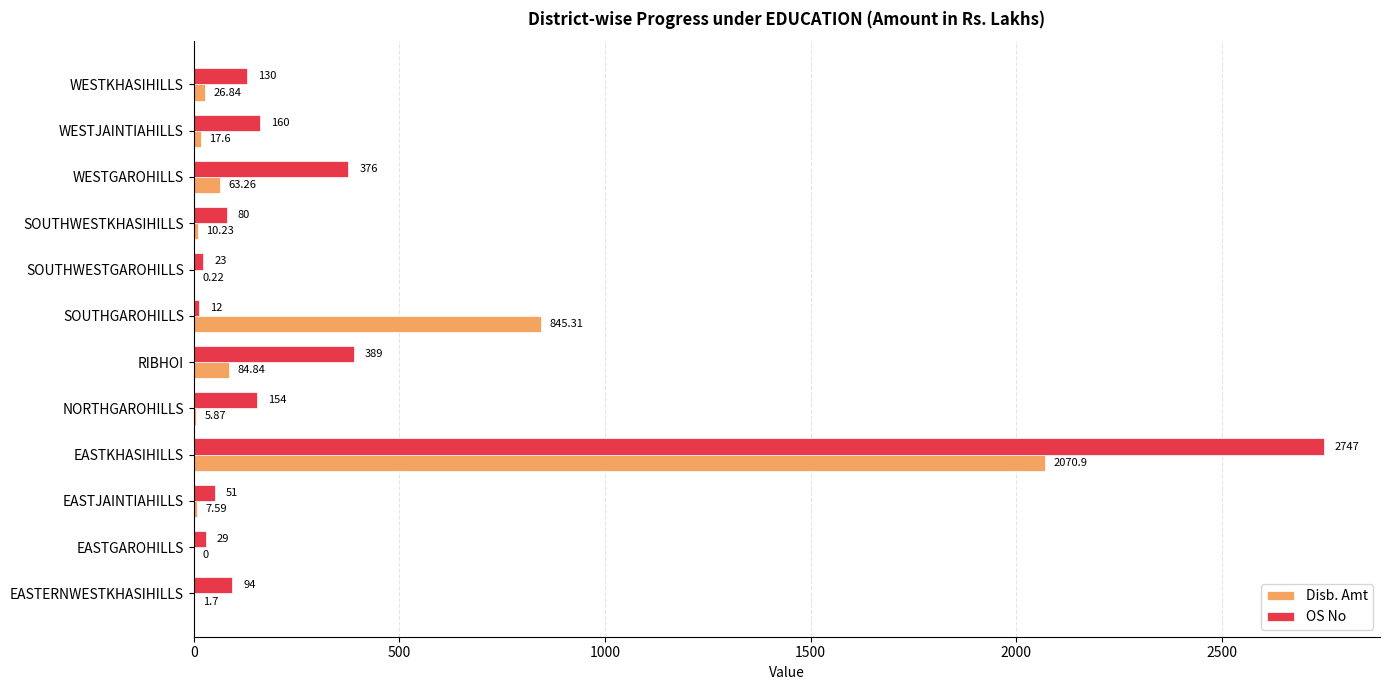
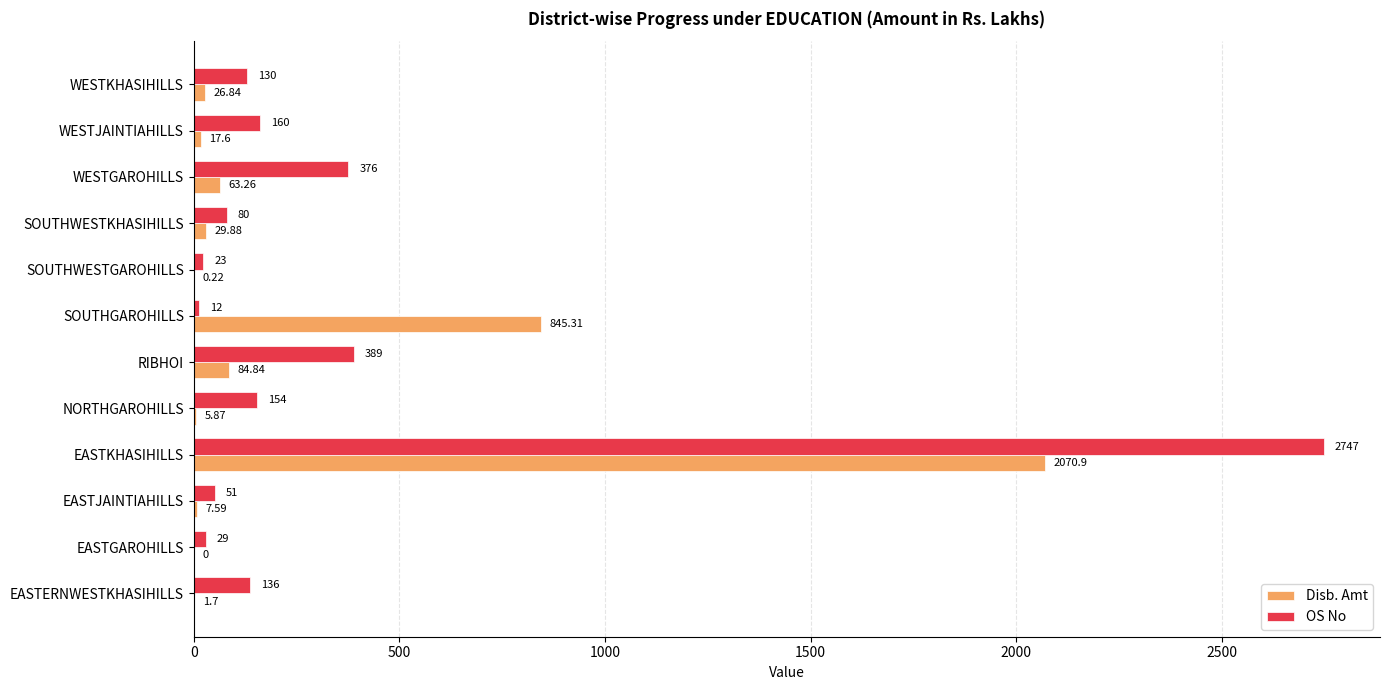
  {
    "Disb. Amt": {
      "WESTKHASIHILLS": 26.84,
      "WESTJAINTIAHILLS": 17.6,
      "WESTGAROHILLS": 63.26,
-     "SOUTHWESTKHASIHILLS": 10.23,
+     "SOUTHWESTKHASIHILLS": 29.88,
      "SOUTHWESTGAROHILLS": 0.22,
      "SOUTHGAROHILLS": 845.31,
      "RIBHOI": 84.84,
      "NORTHGAROHILLS": 5.87,
      "EASTKHASIHILLS": 2070.9,
      "EASTJAINTIAHILLS": 7.59,
      "EASTGAROHILLS": 0,
      "EASTERNWESTKHASIHILLS": 1.7
    },
    "OS No": {
      "WESTKHASIHILLS": 130,
      "WESTJAINTIAHILLS": 160,
      "WESTGAROHILLS": 376,
      "SOUTHWESTKHASIHILLS": 80,
      "SOUTHWESTGAROHILLS": 23,
      "SOUTHGAROHILLS": 12,
      "RIBHOI": 389,
      "NORTHGAROHILLS": 154,
      "EASTKHASIHILLS": 2747,
      "EASTJAINTIAHILLS": 51,
      "EASTGAROHILLS": 29,
-     "EASTERNWESTKHASIHILLS": 94
+     "EASTERNWESTKHASIHILLS": 136
    }
  }
